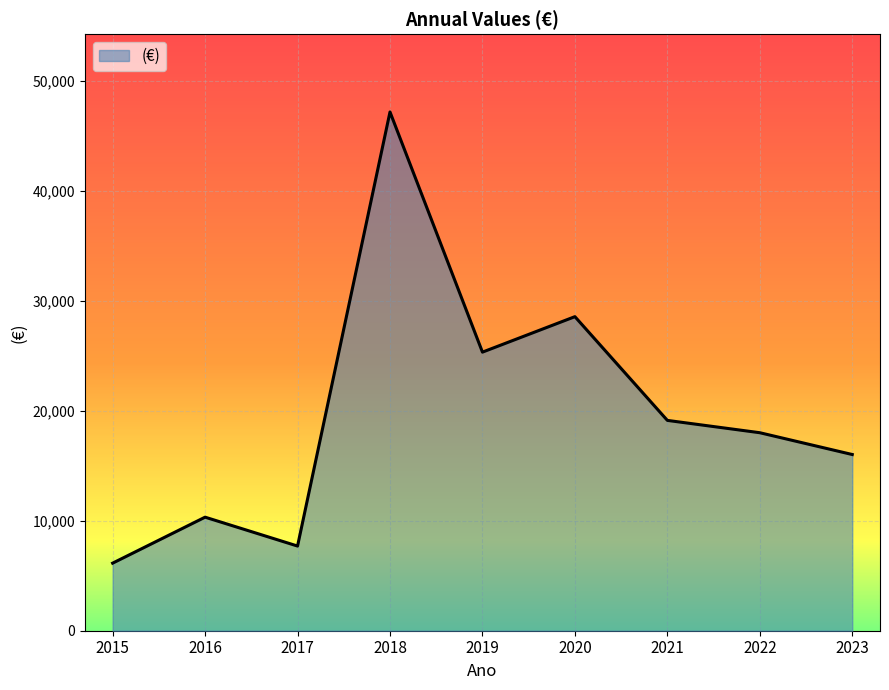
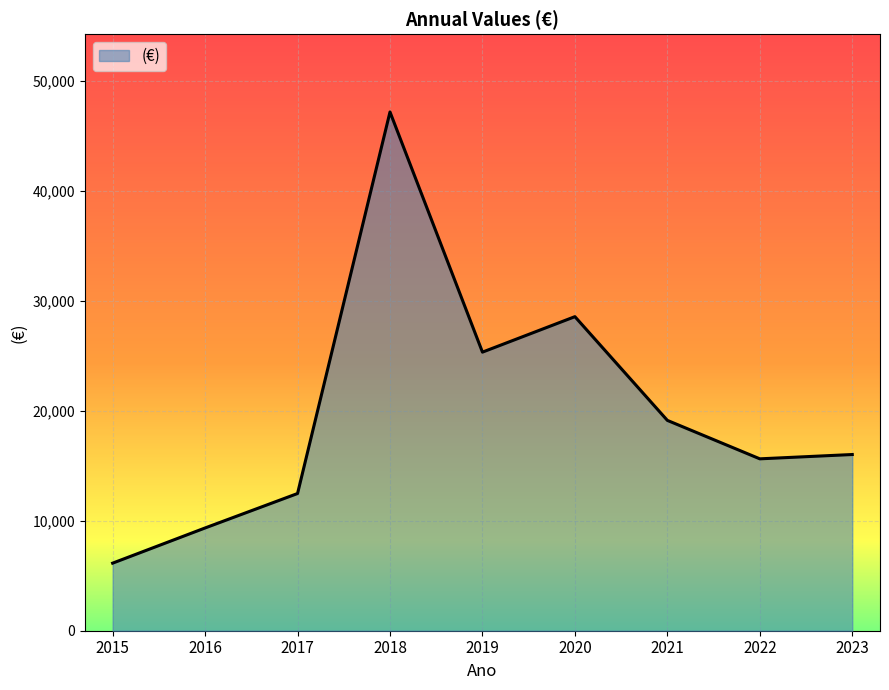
  {
    "2015": "6,100",
-   "2016": "10,300",
-   "2017": "7,700",
+   "2016": "9,300",
+   "2017": "12,500",
    "2018": "47,200",
    "2019": "25,300",
    "2020": "28,600",
    "2021": "19,100",
-   "2022": "18,000",
+   "2022": "15,600",
    "2023": "16,000"
  }
